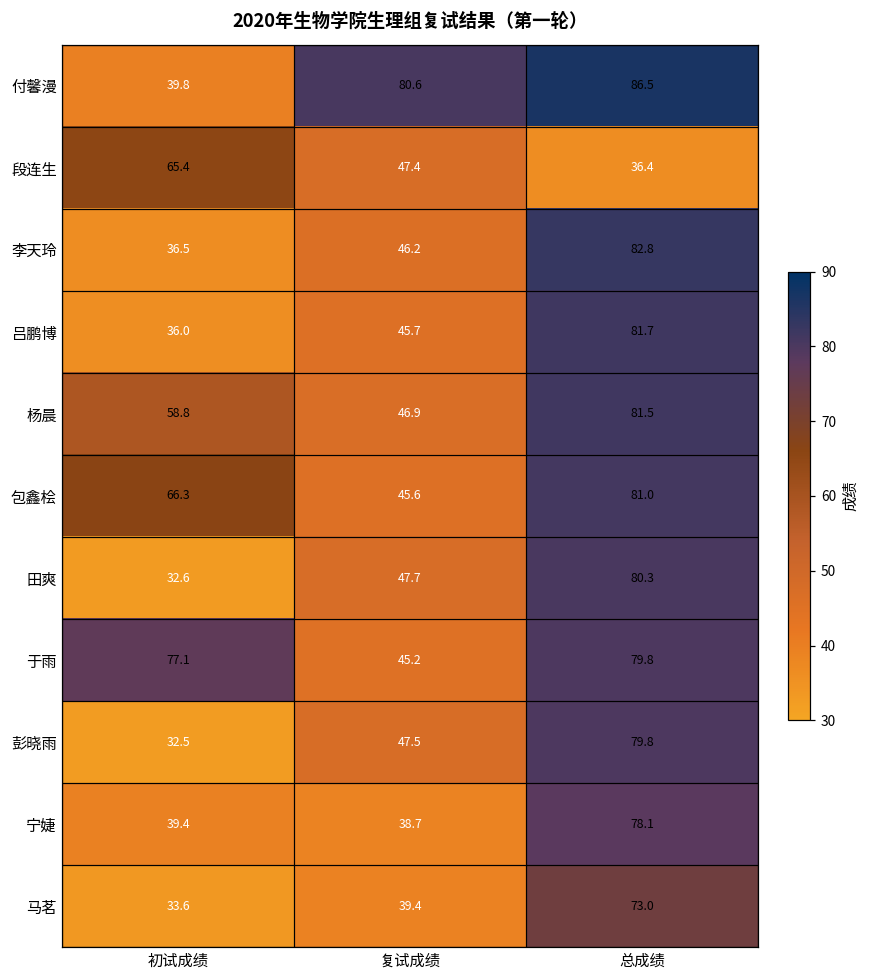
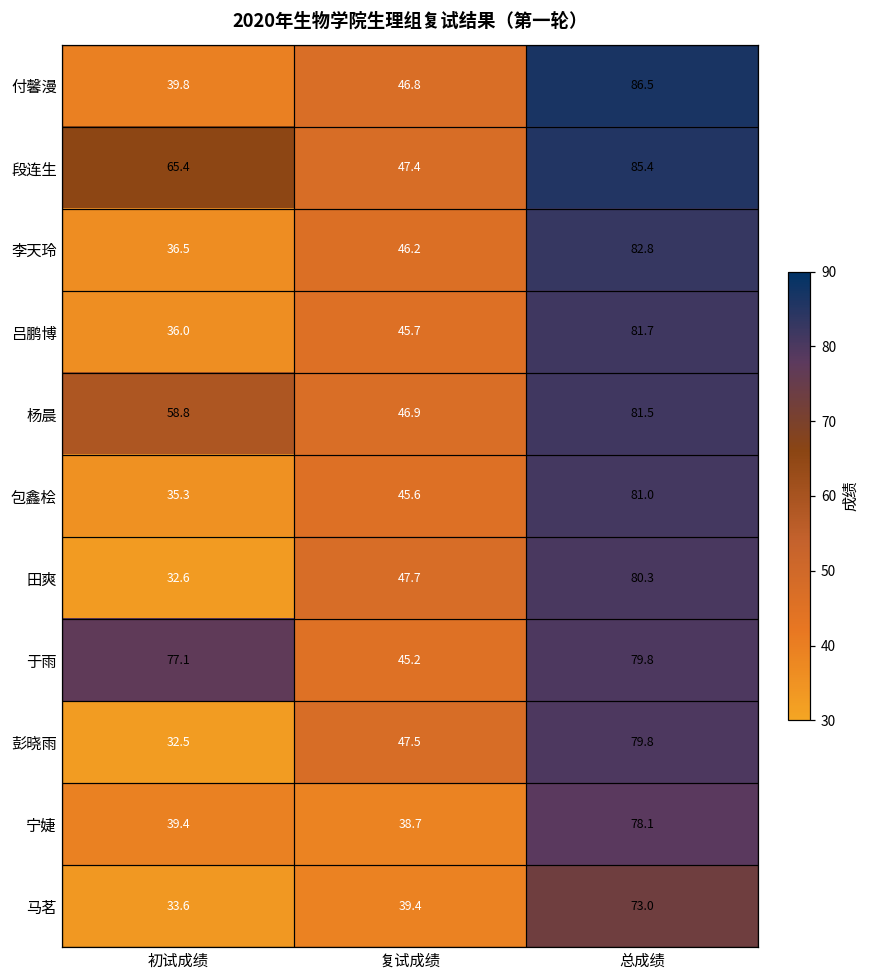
  {
    "付馨漫": {
      "初试成绩": 39.8,
-     "复试成绩": 80.6,
+     "复试成绩": 46.8,
      "总成绩": 86.5
    },
    "段连生": {
      "初试成绩": 65.4,
      "复试成绩": 47.4,
-     "总成绩": 36.4
+     "总成绩": 85.4
    },
    "李天玲": {
      "初试成绩": 36.5,
      "复试成绩": 46.2,
      "总成绩": 82.8
    },
    "吕鹏博": {
      "初试成绩": 36.0,
      "复试成绩": 45.7,
      "总成绩": 81.7
    },
    "杨晨": {
      "初试成绩": 58.8,
      "复试成绩": 46.9,
      "总成绩": 81.5
    },
    "包鑫桧": {
-     "初试成绩": 66.3,
+     "初试成绩": 35.3,
      "复试成绩": 45.6,
      "总成绩": 81.0
    },
    "田爽": {
      "初试成绩": 32.6,
      "复试成绩": 47.7,
      "总成绩": 80.3
    },
    "于雨": {
      "初试成绩": 77.1,
      "复试成绩": 45.2,
      "总成绩": 79.8
    },
    "彭晓雨": {
      "初试成绩": 32.5,
      "复试成绩": 47.5,
      "总成绩": 79.8
    },
    "宁婕": {
      "初试成绩": 39.4,
      "复试成绩": 38.7,
      "总成绩": 78.1
    },
    "马茗": {
      "初试成绩": 33.6,
      "复试成绩": 39.4,
      "总成绩": 73.0
    }
  }
